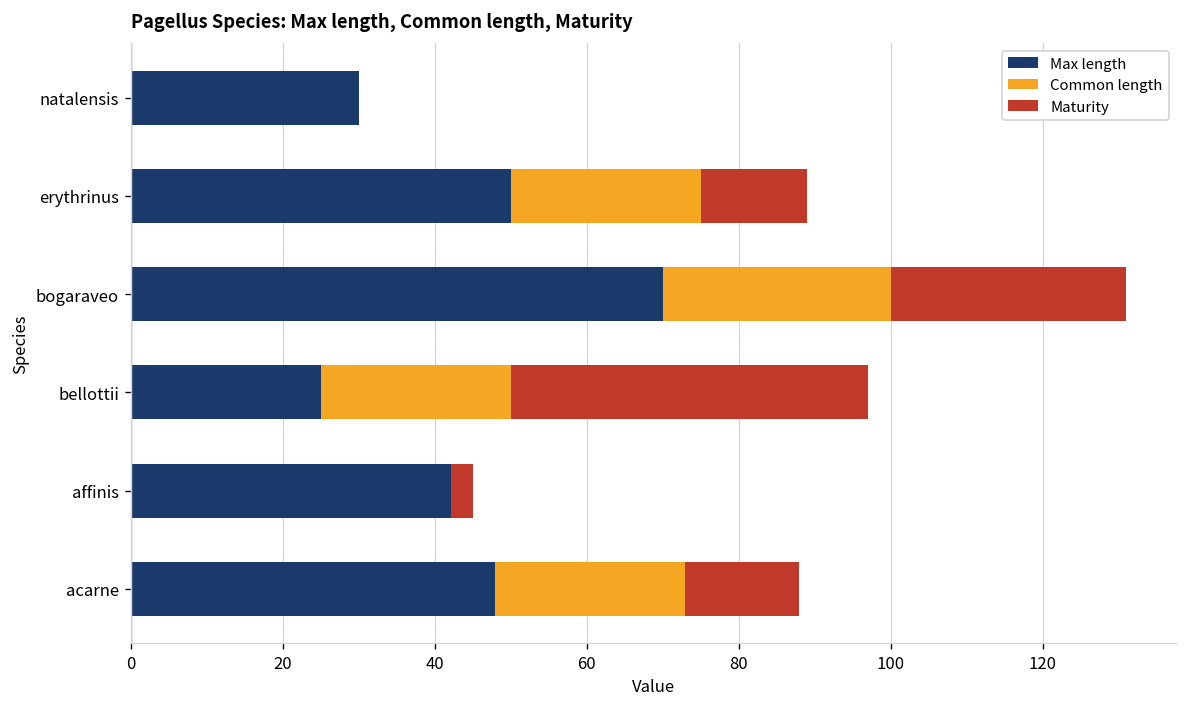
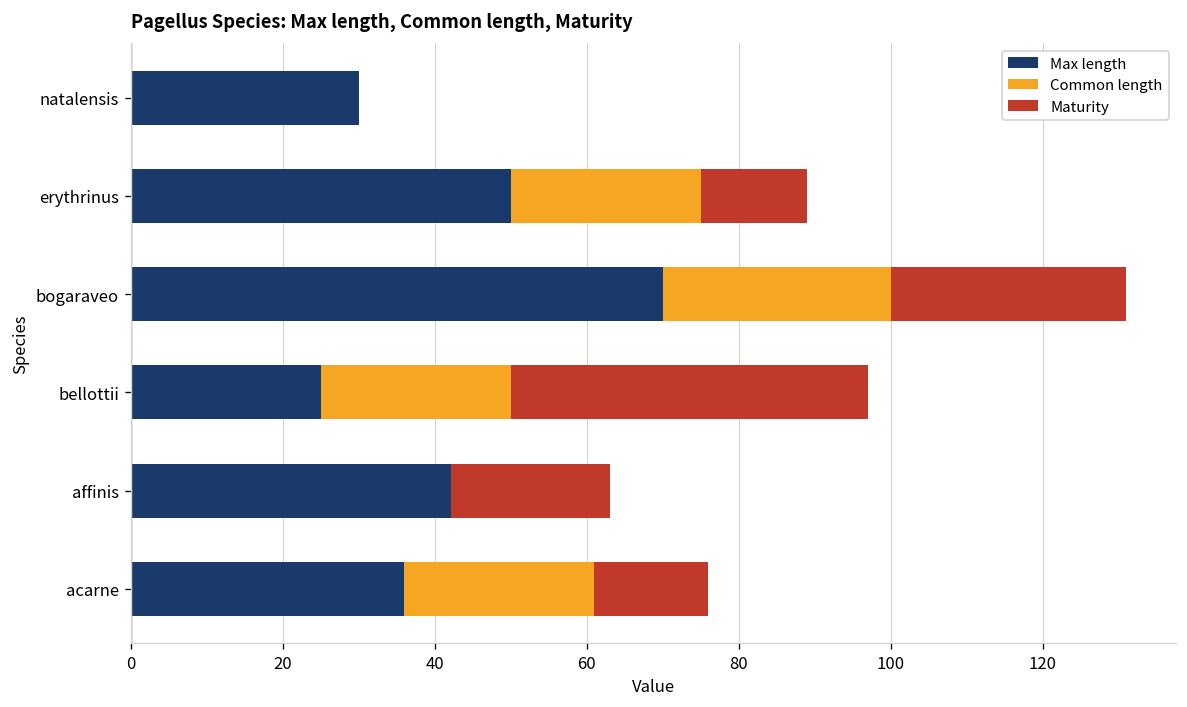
  {
    "Max length": {
      "natalensis": 30,
      "erythrinus": 50,
      "bogaraveo": 70,
      "bellottii": 25,
      "affinis": 42,
-     "acarne": 48
+     "acarne": 36
    },
    "Common length": {
      "natalensis": 0,
      "erythrinus": 25,
      "bogaraveo": 30,
      "bellottii": 25,
      "affinis": 0,
      "acarne": 25
    },
    "Maturity": {
      "natalensis": 0,
      "erythrinus": 14,
      "bogaraveo": 31,
      "bellottii": 47,
-     "affinis": 3,
+     "affinis": 21,
      "acarne": 15
    }
  }
